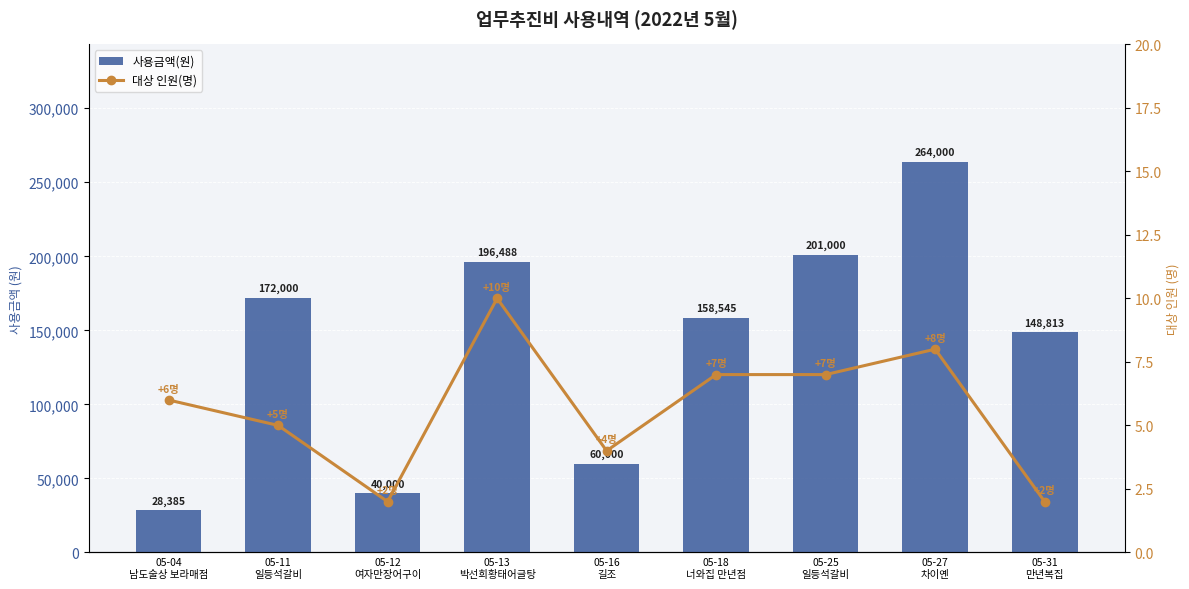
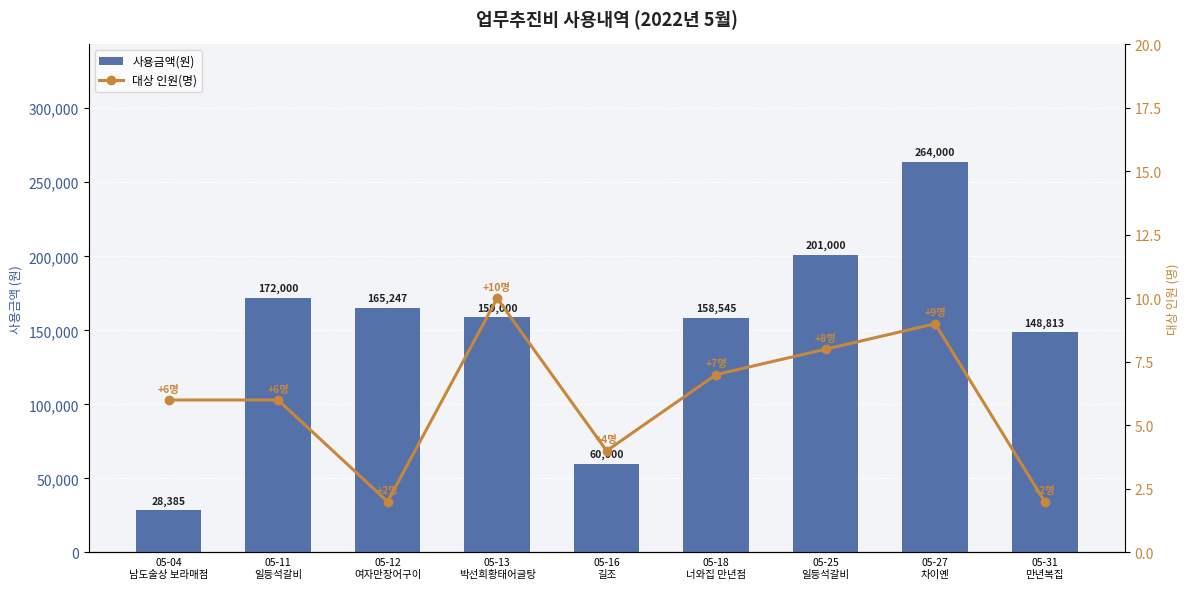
  {
    "사용금액(원)": {
      "05-04 남도술상 보라매점": "28,385",
      "05-11 일등석갈비": "172,000",
-     "05-12 여자만장어구이": "40,000",
-     "05-13 박선희황태어글탕": "196,488",
+     "05-12 여자만장어구이": "165,247",
+     "05-13 박선희황태어글탕": "159,000",
      "05-18 너와집 만년점": "158,545",
      "05-25 일등석갈비": "201,000",
      "05-27 차이옌": "264,000",
      "05-31 만년복집": "148,813"
    },
    "대상 인원(명)": {
      "05-04 남도술상 보라매점": "+6명",
-     "05-11 일등석갈비": "+5명",
+     "05-11 일등석갈비": "+6명",
      "05-13 박선희황태어글탕": "+10명",
      "05-16 길조": "+4명",
      "05-18 너와집 만년점": "+7명",
-     "05-25 일등석갈비": "+7명",
-     "05-27 차이옌": "+8명",
+     "05-25 일등석갈비": "+8명",
+     "05-27 차이옌": "+9명",
      "05-31 만년복집": "+2명"
    }
  }
